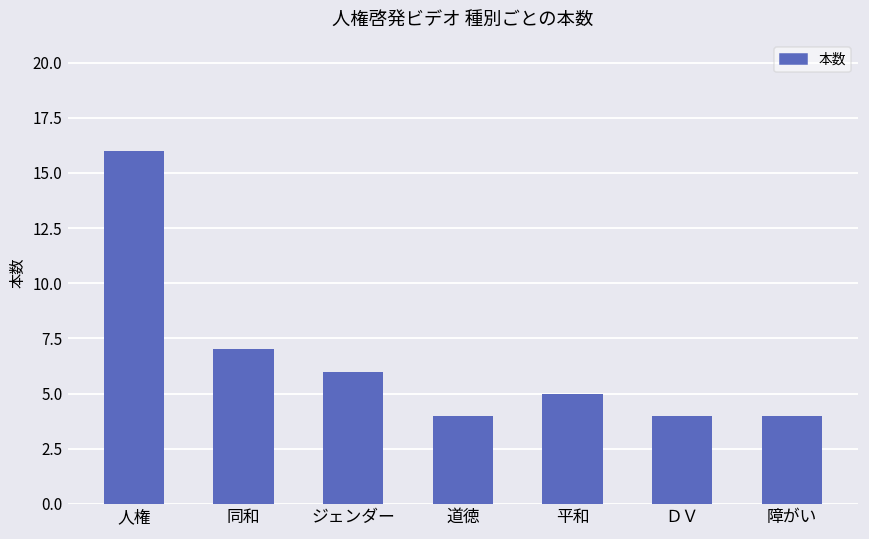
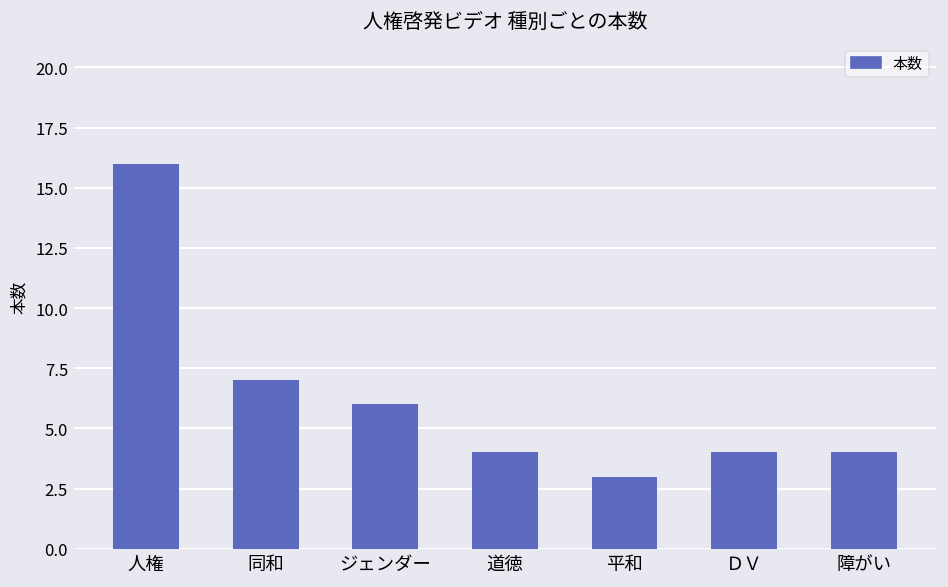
  {
    "人権": 16,
    "同和": 7,
    "ジェンダー": 6,
    "道徳": 4,
-   "平和": 5,
+   "平和": 3,
    "ＤＶ": 4,
    "障がい": 4
  }
